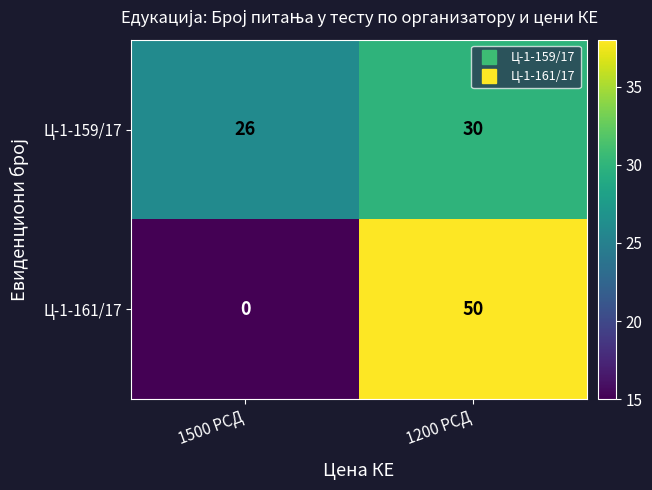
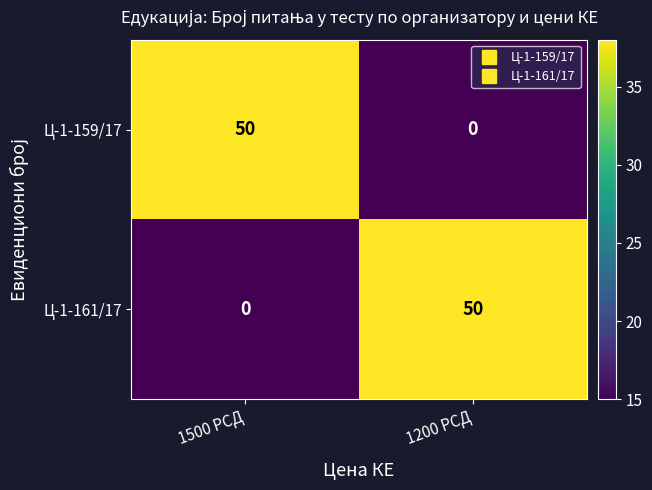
  {
    "Ц-1-159/17": {
-     "1500 РСД": 26,
-     "1200 РСД": 30
+     "1500 РСД": 50,
+     "1200 РСД": 0
    },
    "Ц-1-161/17": {
      "1500 РСД": 0,
      "1200 РСД": 50
    }
  }
